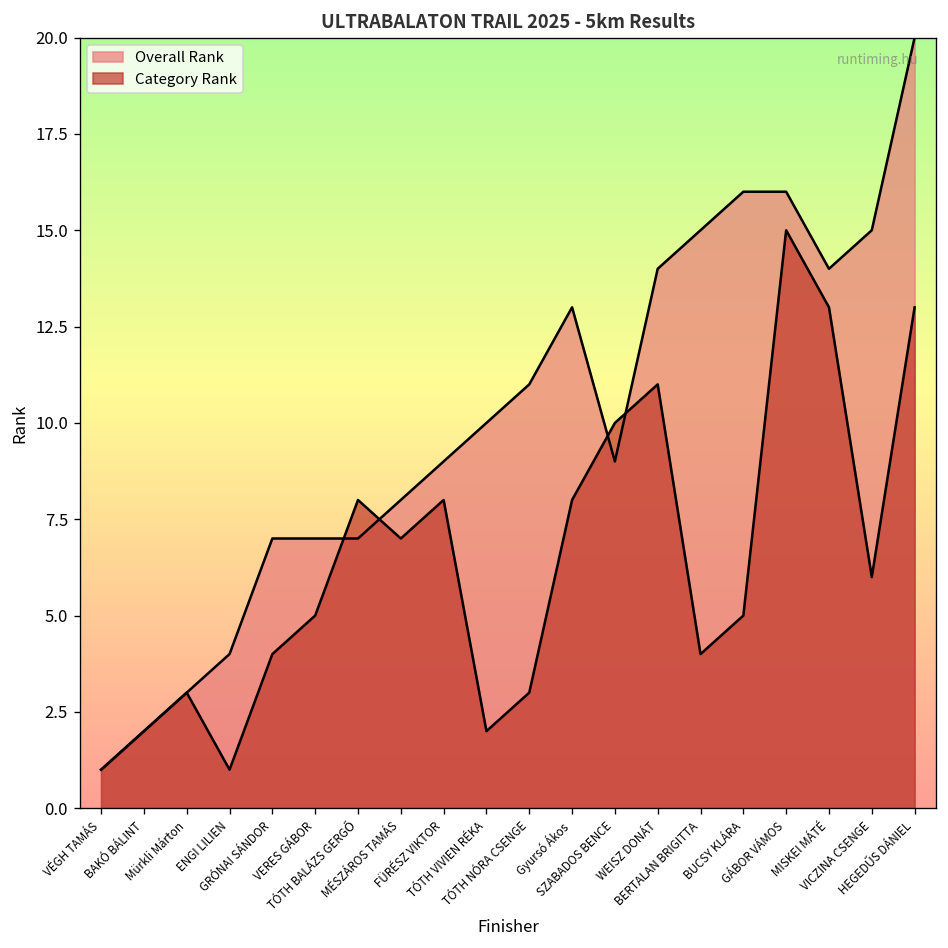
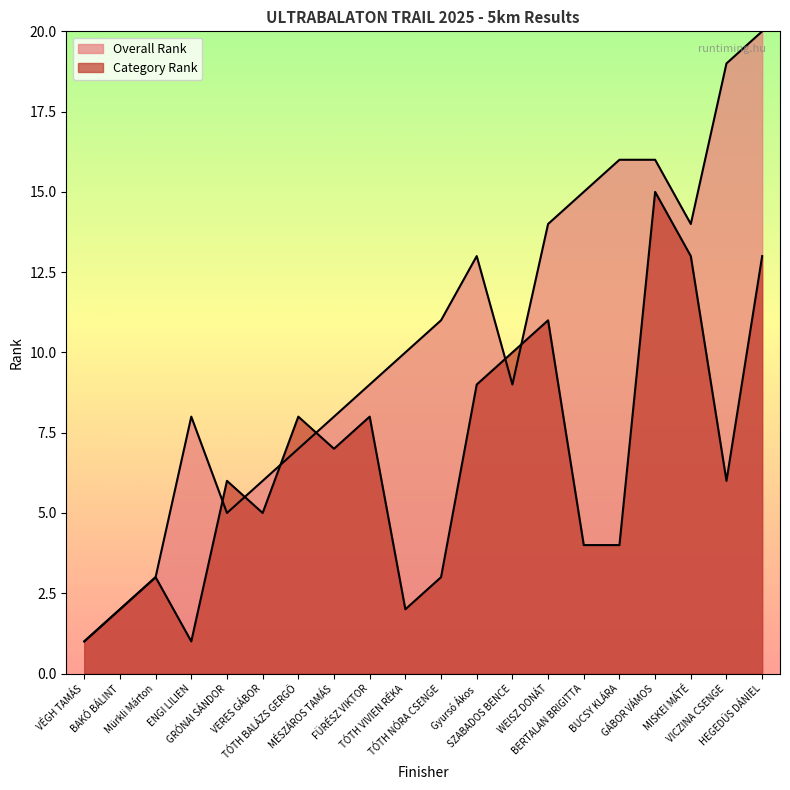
  {
    "Overall Rank": {
-     "ENGI LILIEN": 4,
-     "GRÓNAI SÁNDOR": 7,
-     "VERES GÁBOR": 7,
+     "ENGI LILIEN": 8,
+     "GRÓNAI SÁNDOR": 5,
+     "VERES GÁBOR": 6,
      "TÓTH BALÁZS GERGŐ": 7,
      "MÉSZÁROS TAMÁS": 8,
      "FÜRÉSZ VIKTOR": 9,
      "TÓTH VIVIEN RÉKA": 10,
      "TÓTH NÓRA CSENGE": 11,
      "Gyursó Ákos": 13,
      "SZABADOS BENCE": 9,
      "WEISZ DONÁT": 14,
      "BERTALAN BRIGITTA": 15,
      "BUCSY KLÁRA": 16,
      "GÁBOR VÁMOS": 16,
      "MISKEI MÁTÉ": 14,
-     "VICZINA CSENGE": 15,
+     "VICZINA CSENGE": 19,
      "HEGEDŰS DÁNIEL": 20
    },
    "Category Rank": {
      "ENGI LILIEN": 1,
-     "GRÓNAI SÁNDOR": 4,
+     "GRÓNAI SÁNDOR": 6,
      "VERES GÁBOR": 5,
      "TÓTH BALÁZS GERGŐ": 8,
      "MÉSZÁROS TAMÁS": 7,
      "FÜRÉSZ VIKTOR": 8,
      "TÓTH VIVIEN RÉKA": 2,
      "TÓTH NÓRA CSENGE": 3,
-     "Gyursó Ákos": 8,
+     "Gyursó Ákos": 9,
      "SZABADOS BENCE": 10,
      "WEISZ DONÁT": 11,
      "BERTALAN BRIGITTA": 4,
-     "BUCSY KLÁRA": 5,
+     "BUCSY KLÁRA": 4,
      "GÁBOR VÁMOS": 15,
      "MISKEI MÁTÉ": 13,
      "VICZINA CSENGE": 6,
      "HEGEDŰS DÁNIEL": 13
    }
  }
